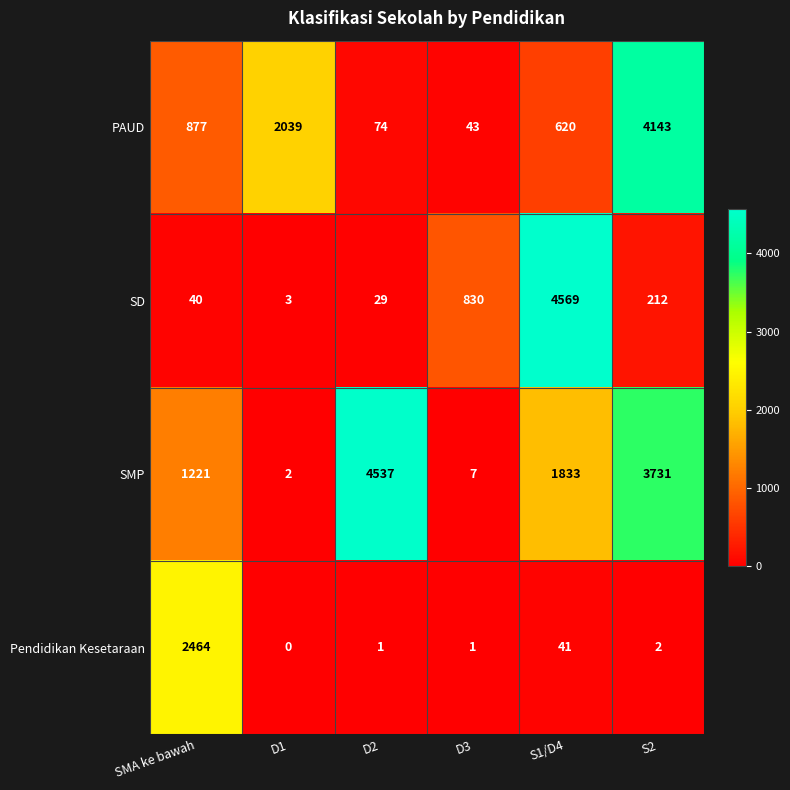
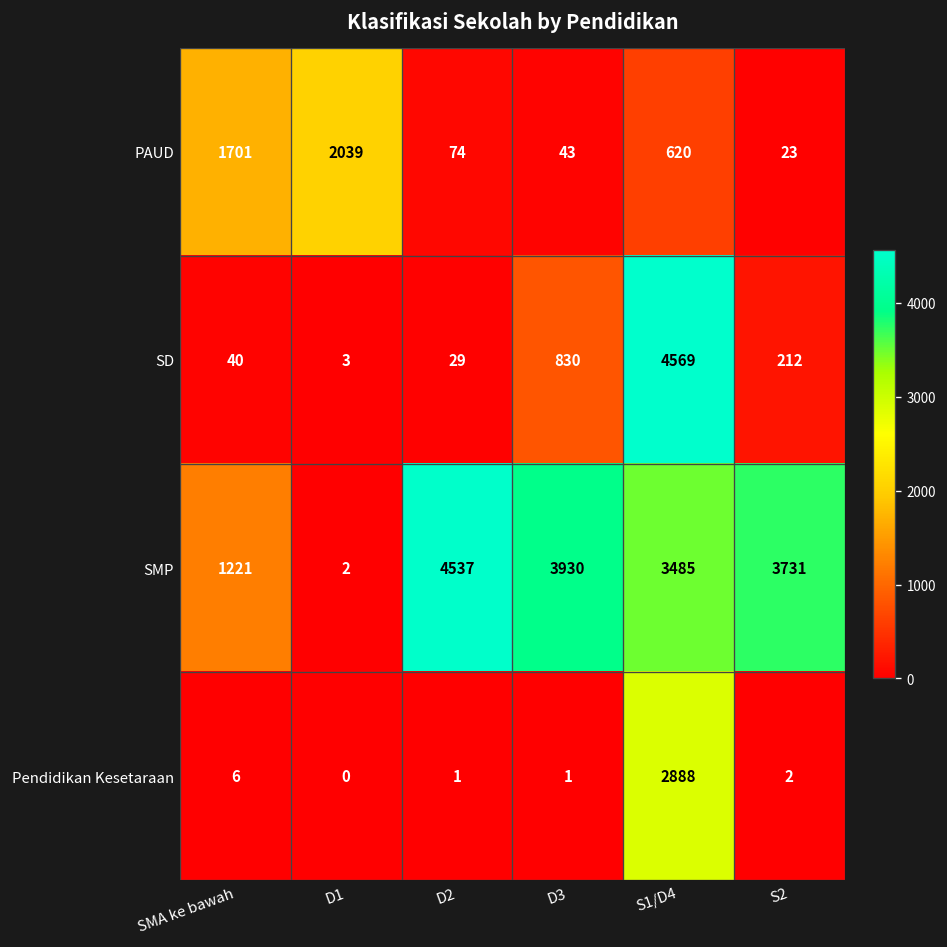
  {
    "PAUD": {
-     "SMA ke bawah": 877,
+     "SMA ke bawah": 1701,
      "D1": 2039,
      "D2": 74,
      "D3": 43,
      "S1/D4": 620,
-     "S2": 4143
+     "S2": 23
    },
    "SD": {
      "SMA ke bawah": 40,
      "D1": 3,
      "D2": 29,
      "D3": 830,
      "S1/D4": 4569,
      "S2": 212
    },
    "SMP": {
      "SMA ke bawah": 1221,
      "D1": 2,
      "D2": 4537,
-     "D3": 7,
-     "S1/D4": 1833,
+     "D3": 3930,
+     "S1/D4": 3485,
      "S2": 3731
    },
    "Pendidikan Kesetaraan": {
-     "SMA ke bawah": 2464,
+     "SMA ke bawah": 6,
      "D1": 0,
      "D2": 1,
      "D3": 1,
-     "S1/D4": 41,
+     "S1/D4": 2888,
      "S2": 2
    }
  }
